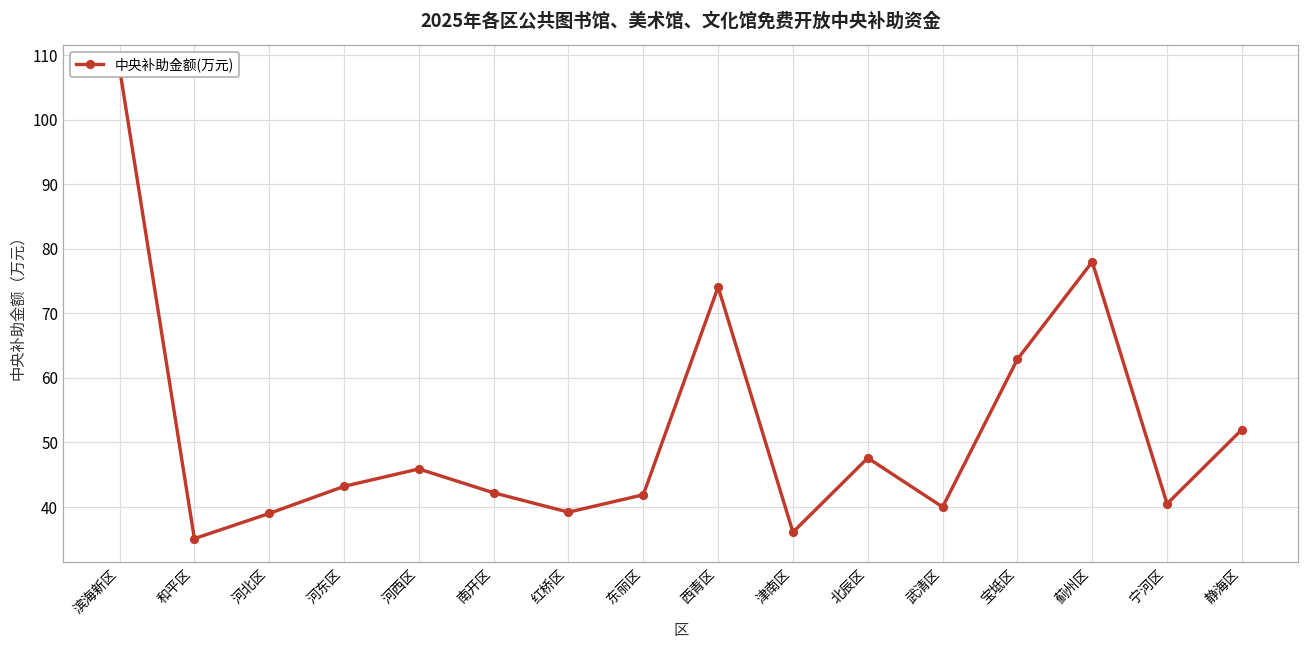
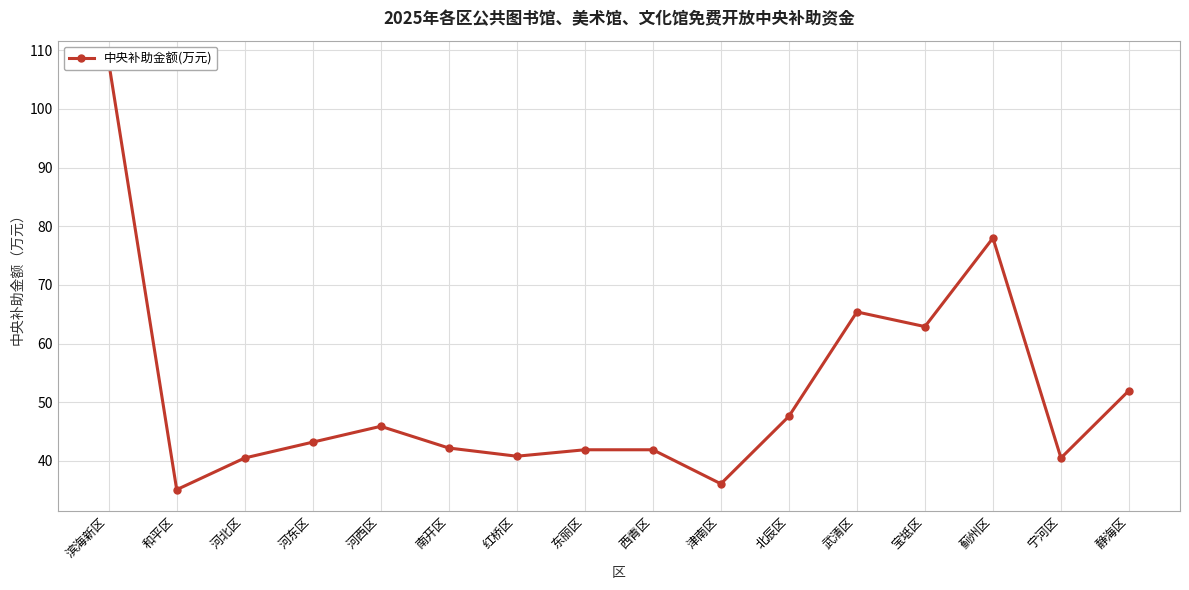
  {
    "和平区": 35,
-   "河北区": 39,
+   "河北区": 41,
    "河东区": 43,
    "河西区": 46,
    "南开区": 42,
-   "红桥区": 39,
+   "红桥区": 41,
    "东丽区": 42,
-   "西青区": 74,
+   "西青区": 42,
    "津南区": 36,
    "北辰区": 48,
-   "武清区": 40,
+   "武清区": 65,
    "宝坻区": 63,
    "蓟州区": 78,
    "宁河区": 41,
    "静海区": 52
  }
